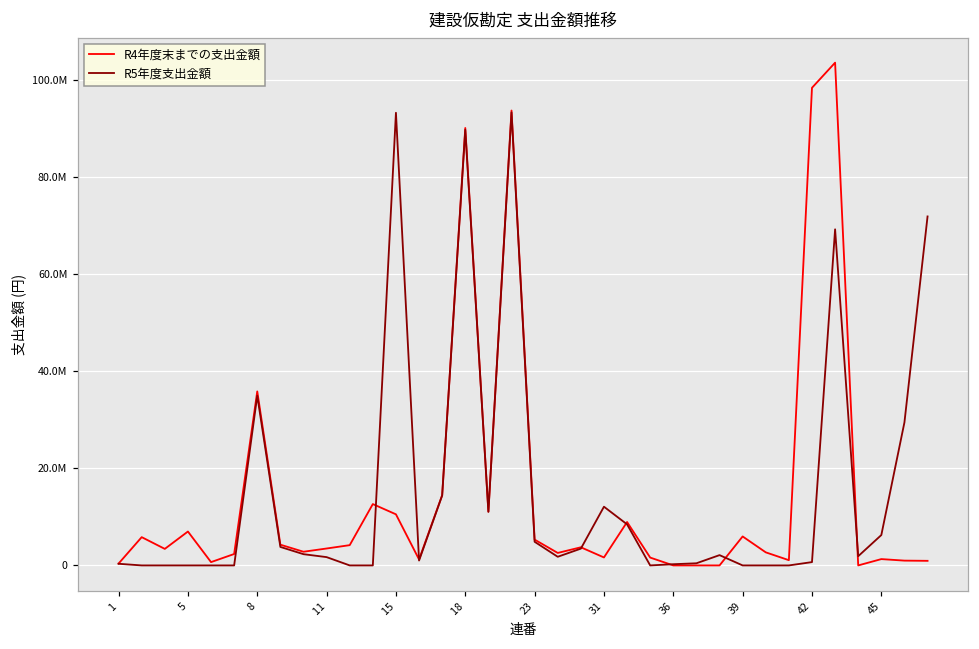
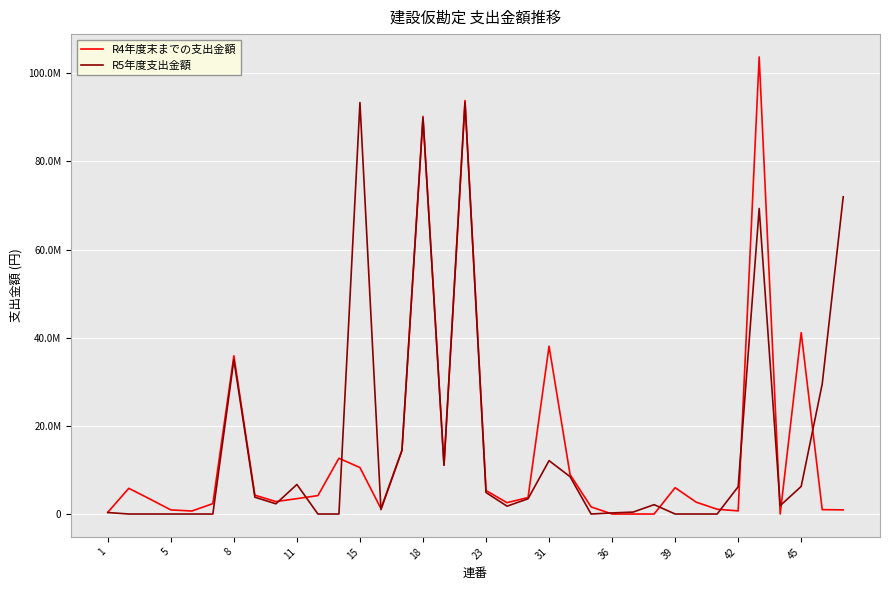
  {
    "R4年度末までの支出金額": {
-     "5": 7000000,
+     "5": 1000000,
      "8": 36000000,
      "11": 3000000,
      "15": 11000000,
-     "31": 2000000,
+     "31": 38000000,
      "39": 6000000,
-     "42": 98000000,
-     "45": 1000000
+     "42": 1000000,
+     "45": 41000000
    },
    "R5年度支出金額": {
      "5": 0,
      "8": 35000000,
-     "11": 2000000,
+     "11": 7000000,
      "15": 93000000,
      "31": 12000000,
      "39": 0,
-     "42": 1000000,
+     "42": 6000000,
      "45": 6000000
    }
  }
